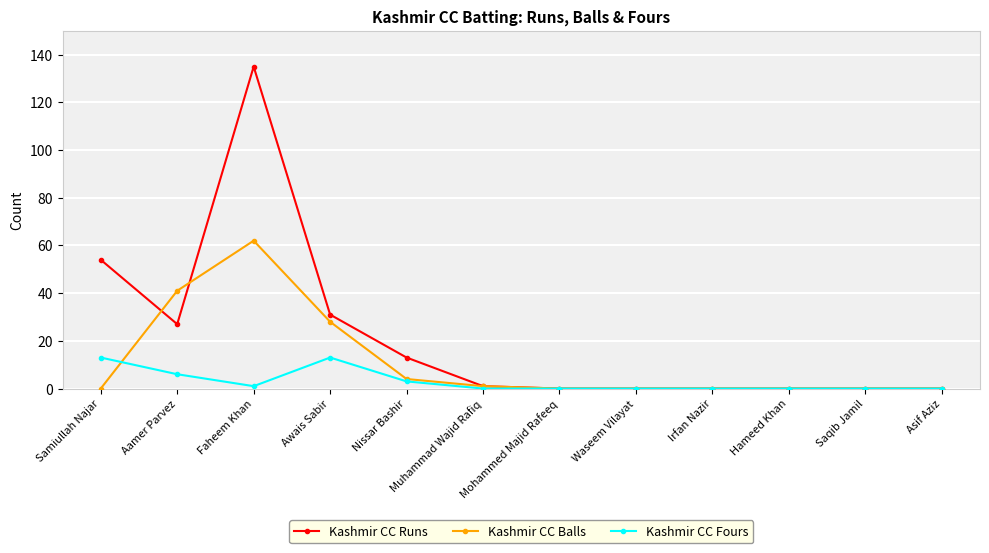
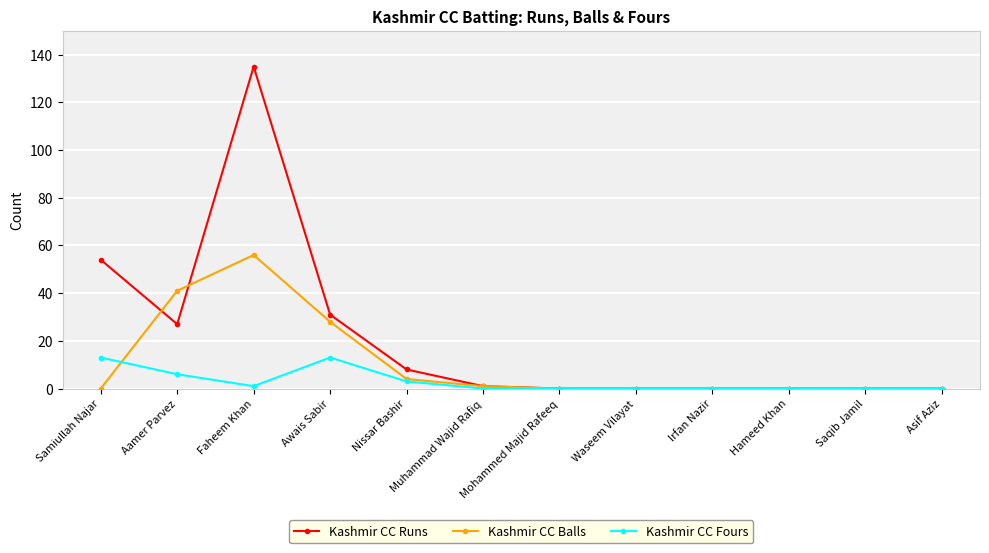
  {
    "Kashmir CC Runs": {
      "Samiullah Najar": 54,
      "Aamer Parvez": 27,
      "Faheem Khan": 135,
      "Awais Sabir": 31,
-     "Nissar Bashir": 13
+     "Nissar Bashir": 8
    },
    "Kashmir CC Balls": {
      "Samiullah Najar": 0,
      "Aamer Parvez": 41,
-     "Faheem Khan": 62,
+     "Faheem Khan": 56,
      "Awais Sabir": 28
    },
    "Kashmir CC Fours": {
      "Samiullah Najar": 13,
      "Aamer Parvez": 6,
      "Faheem Khan": 1,
      "Awais Sabir": 13
    }
  }
